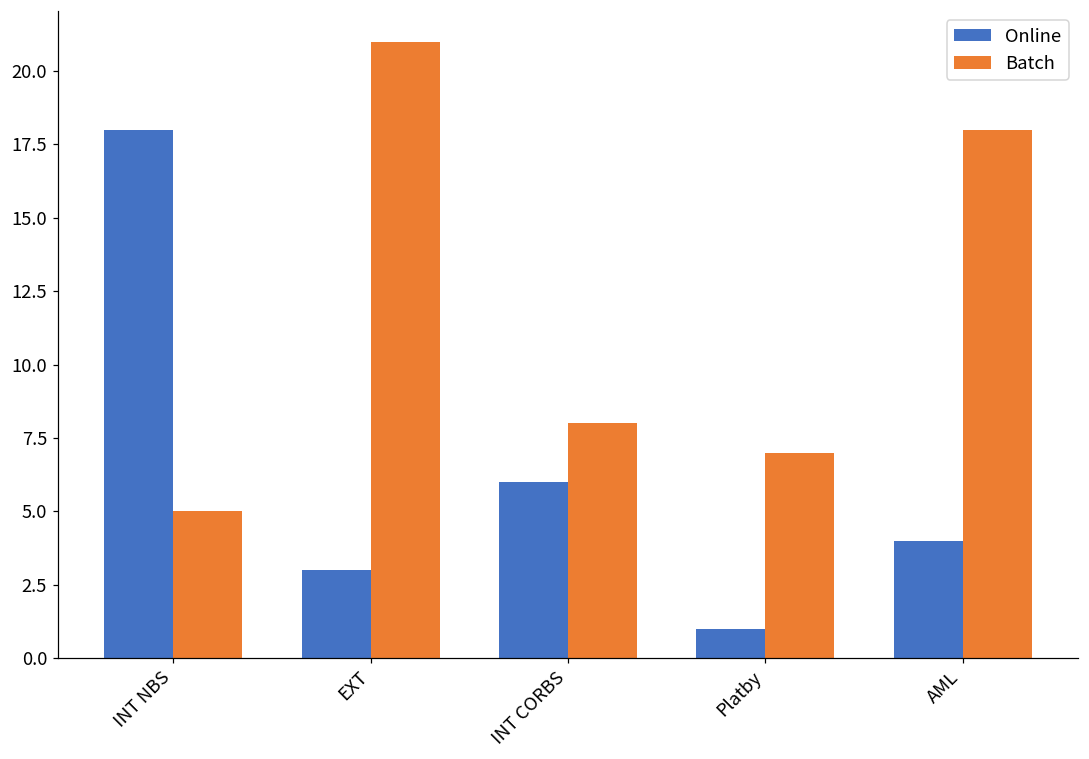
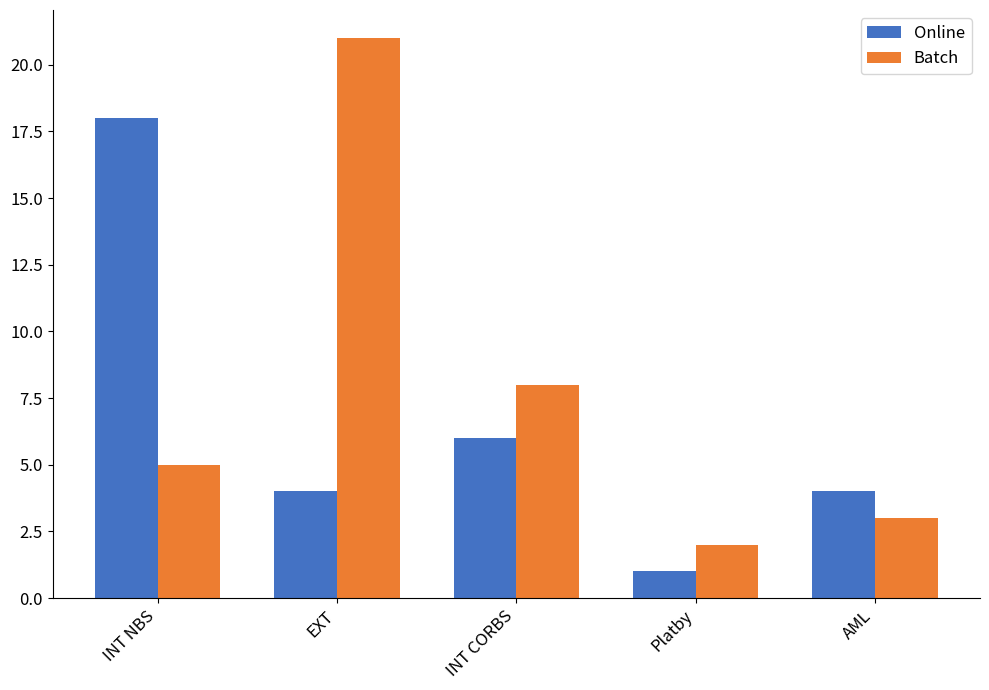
  {
    "Online": {
      "INT NBS": 18,
-     "EXT": 3,
+     "EXT": 4,
      "INT CORBS": 6,
      "Platby": 1,
      "AML": 4
    },
    "Batch": {
      "INT NBS": 5,
      "EXT": 21,
      "INT CORBS": 8,
-     "Platby": 7,
-     "AML": 18
+     "Platby": 2,
+     "AML": 3
    }
  }
